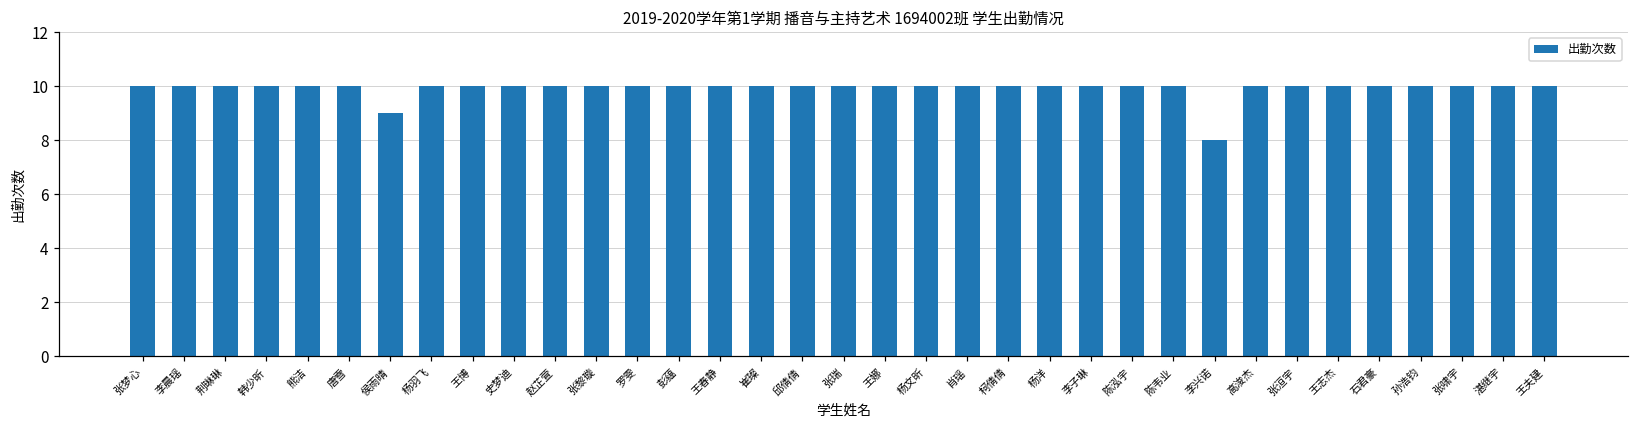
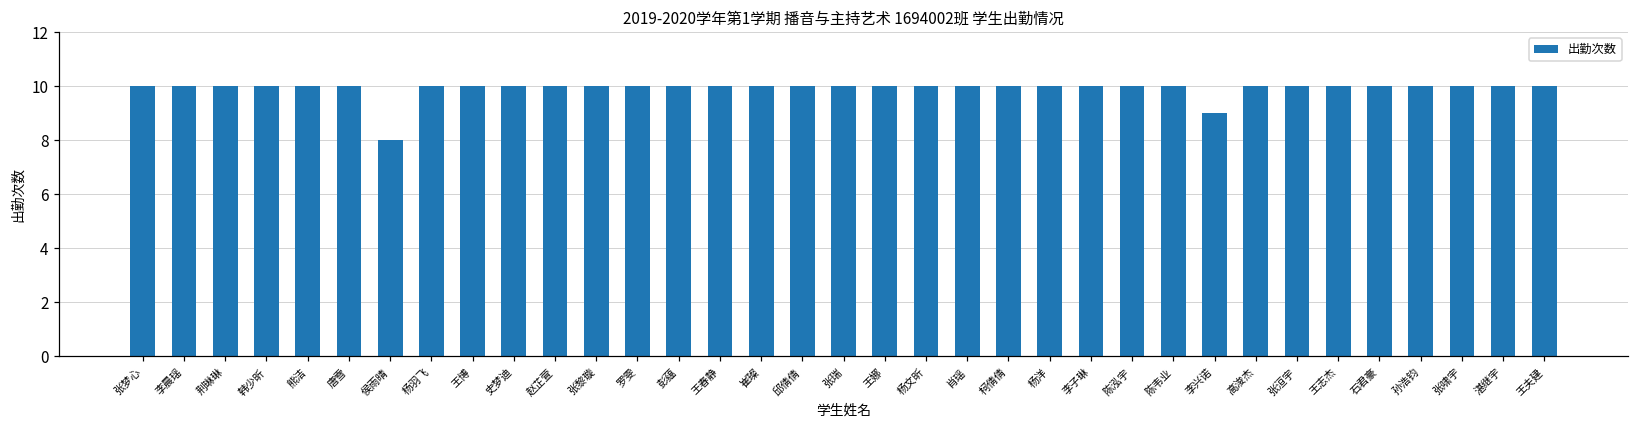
  {
    "张梦心": 10,
    "李晨瑶": 10,
    "荆琳琳": 10,
    "韩少昕": 10,
    "熊洁": 10,
    "唐雪": 10,
-   "侯雨晴": 9,
+   "侯雨晴": 8,
    "杨羽飞": 10,
    "王博": 10,
    "史梦迪": 10,
    "赵芷萱": 10,
    "张黎璇": 10,
    "罗雯": 10,
    "彭蕴": 10,
    "王春静": 10,
    "崔璨": 10,
    "邱倩倩": 10,
    "张瑞": 10,
    "王娜": 10,
    "杨文昕": 10,
    "肖瑶": 10,
    "柯倩倩": 10,
    "杨洋": 10,
    "李子琳": 10,
    "陈泓宇": 10,
    "陈韦业": 10,
-   "李兴诺": 8,
+   "李兴诺": 9,
    "高浚杰": 10,
    "张洹宇": 10,
    "王志杰": 10,
    "石君豪": 10,
    "孙浩钧": 10,
    "张啸宇": 10,
    "湛继宇": 10,
    "王夫建": 10
  }
